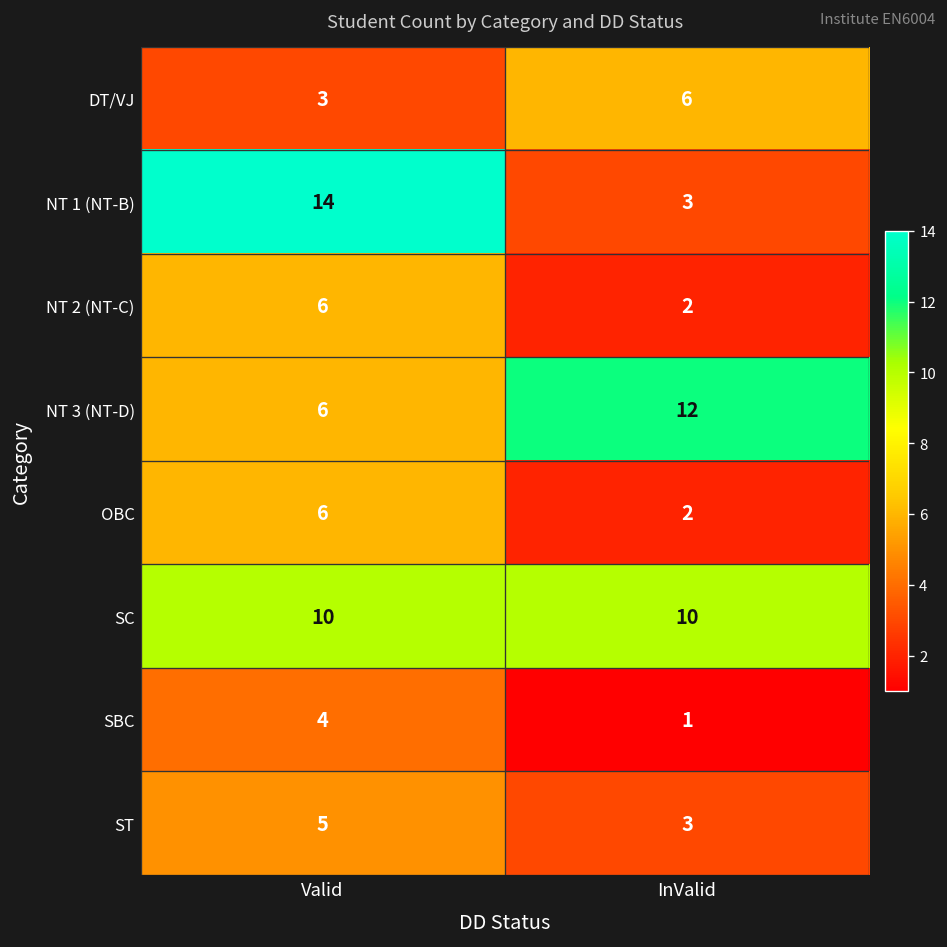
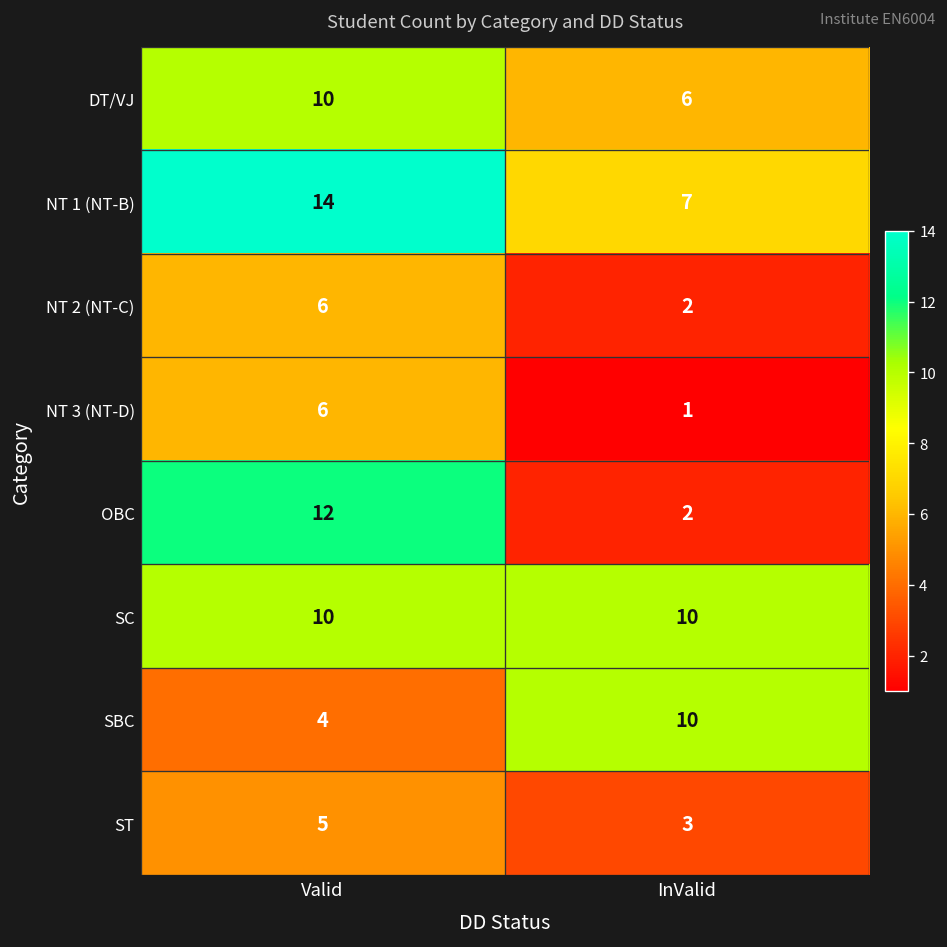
  {
    "DT/VJ": {
-     "Valid": 3,
+     "Valid": 10,
      "InValid": 6
    },
    "NT 1 (NT-B)": {
      "Valid": 14,
-     "InValid": 3
+     "InValid": 7
    },
    "NT 2 (NT-C)": {
      "Valid": 6,
      "InValid": 2
    },
    "NT 3 (NT-D)": {
      "Valid": 6,
-     "InValid": 12
+     "InValid": 1
    },
    "OBC": {
-     "Valid": 6,
+     "Valid": 12,
      "InValid": 2
    },
    "SC": {
      "Valid": 10,
      "InValid": 10
    },
    "SBC": {
      "Valid": 4,
-     "InValid": 1
+     "InValid": 10
    },
    "ST": {
      "Valid": 5,
      "InValid": 3
    }
  }
